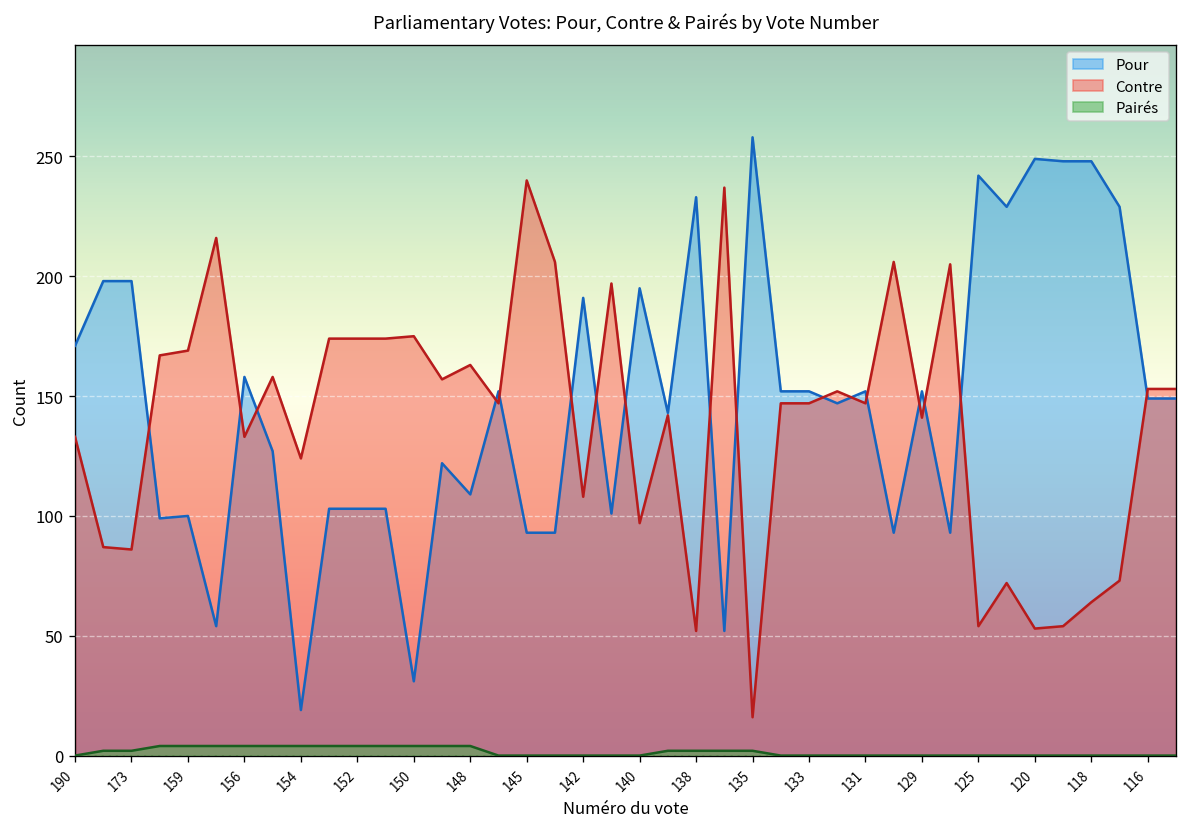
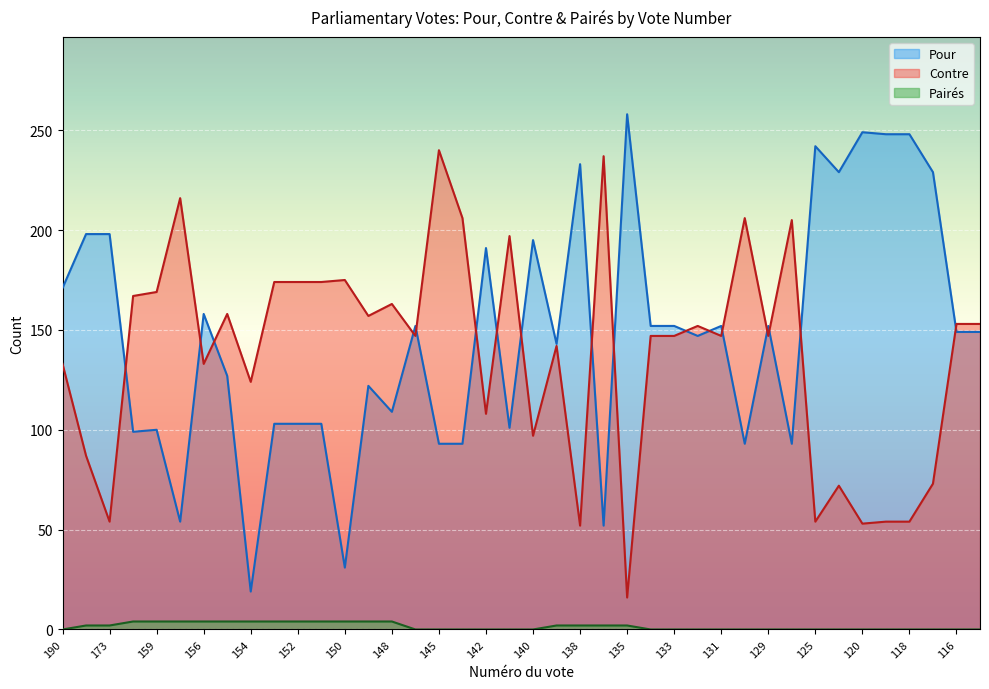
  {
    "Pour": {
      "190": 171,
      "173": 198,
      "159": 100,
      "156": 158,
      "154": 19,
      "152": 103,
      "150": 31,
      "148": 109,
      "145": 93,
      "142": 191,
      "140": 195,
      "138": 233,
      "135": 258,
      "133": 152,
      "131": 152,
      "129": 152,
      "125": 242,
      "120": 249,
      "118": 248,
      "116": 149
    },
    "Contre": {
      "190": 133,
-     "173": 86,
+     "173": 54,
      "159": 169,
      "156": 133,
      "154": 124,
      "152": 174,
      "150": 175,
      "148": 163,
      "145": 240,
      "142": 108,
      "140": 97,
      "138": 52,
      "135": 16,
      "133": 147,
      "131": 147,
-     "129": 141,
+     "129": 147,
      "125": 54,
      "120": 53,
-     "118": 64,
+     "118": 54,
      "116": 153
    },
    "Pairés": {
      "190": 0,
      "173": 2,
      "159": 4,
      "156": 4,
      "154": 4,
      "152": 4,
      "150": 4,
      "148": 4,
      "145": 0,
      "142": 0,
      "140": 0,
      "138": 2,
      "135": 2,
      "133": 0,
      "131": 0,
      "129": 0,
      "125": 0,
      "120": 0,
      "118": 0,
      "116": 0
    }
  }
